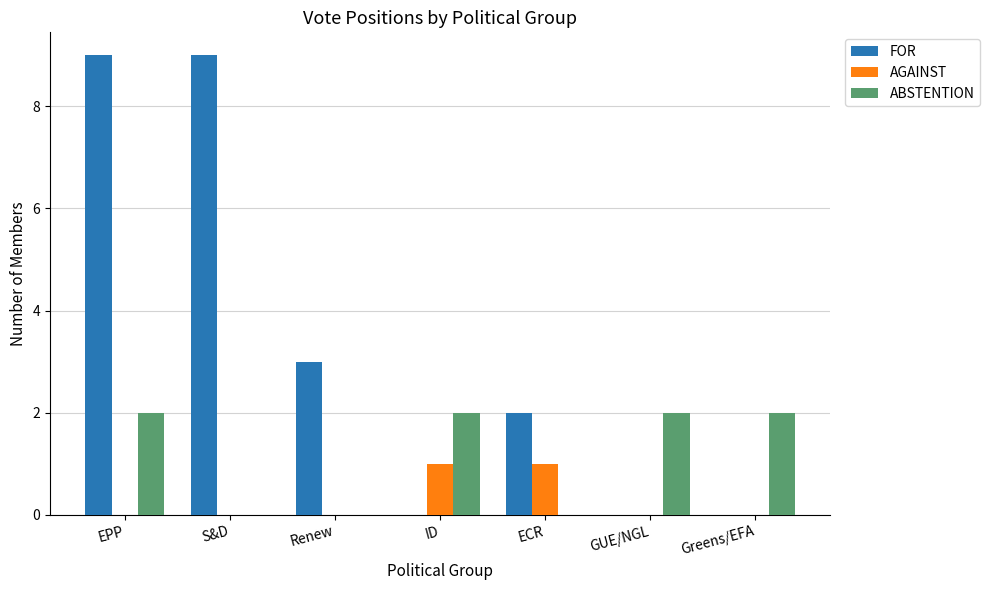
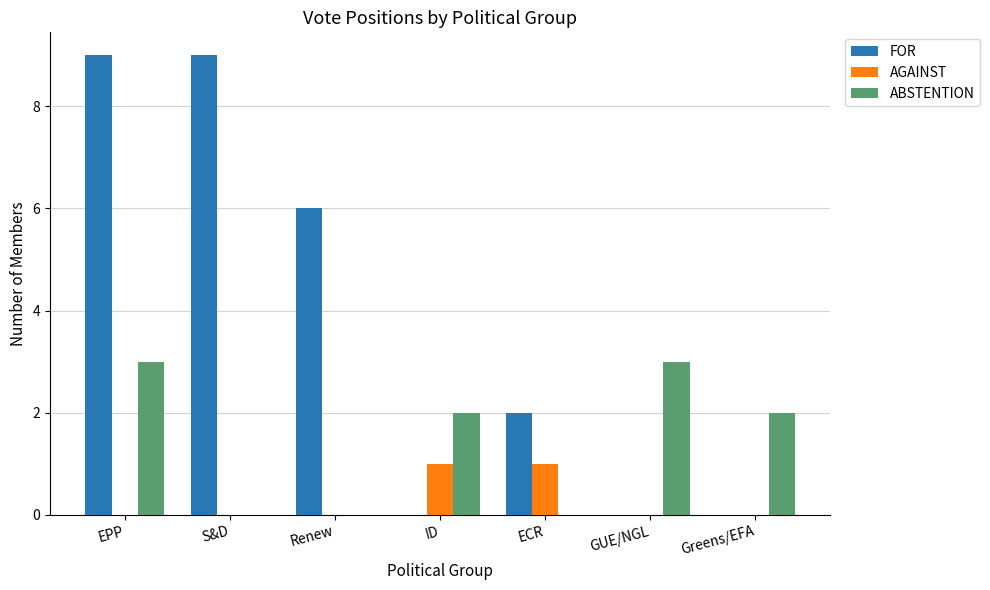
  {
    "FOR": {
      "EPP": 9,
      "S&D": 9,
-     "Renew": 3,
+     "Renew": 6,
      "ID": 0,
      "ECR": 2,
      "GUE/NGL": 0,
      "Greens/EFA": 0
    },
    "AGAINST": {
      "EPP": 0,
      "S&D": 0,
      "Renew": 0,
      "ID": 1,
      "ECR": 1,
      "GUE/NGL": 0,
      "Greens/EFA": 0
    },
    "ABSTENTION": {
-     "EPP": 2,
+     "EPP": 3,
      "S&D": 0,
      "Renew": 0,
      "ID": 2,
      "ECR": 0,
-     "GUE/NGL": 2,
+     "GUE/NGL": 3,
      "Greens/EFA": 2
    }
  }
